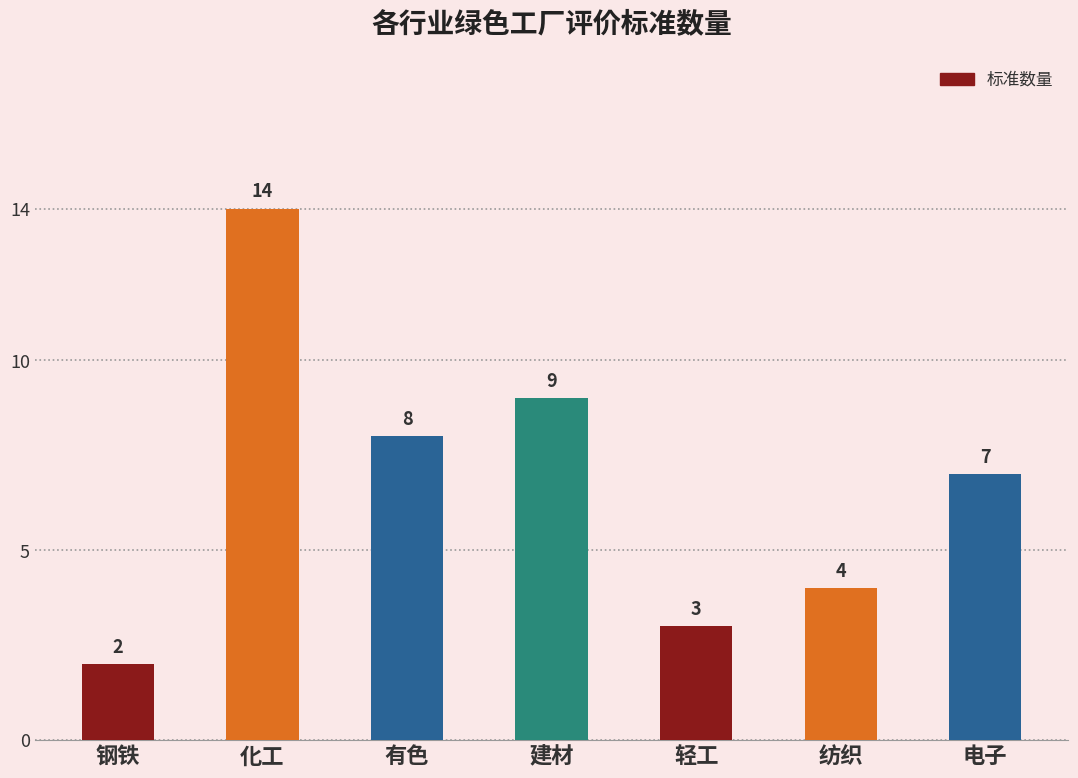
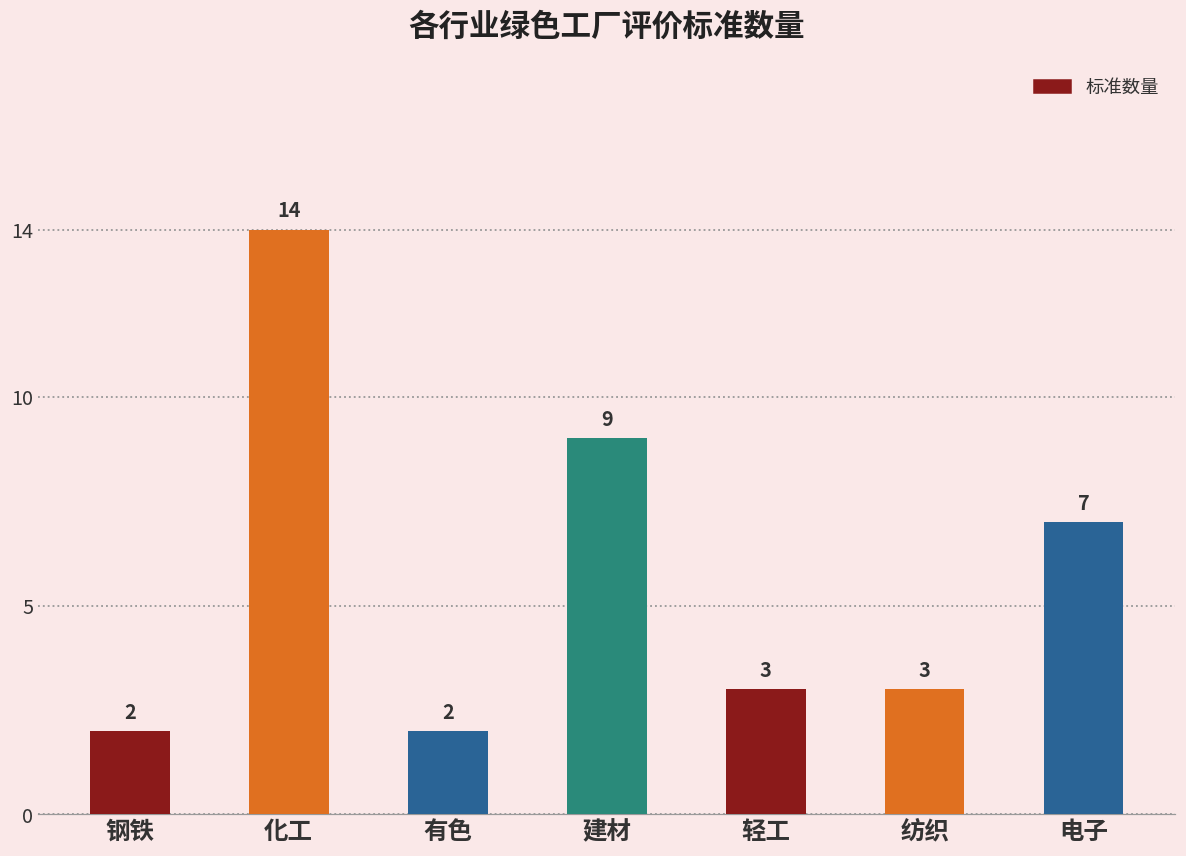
  {
    "钢铁": 2,
    "化工": 14,
-   "有色": 8,
+   "有色": 2,
    "建材": 9,
    "轻工": 3,
-   "纺织": 4,
+   "纺织": 3,
    "电子": 7
  }
